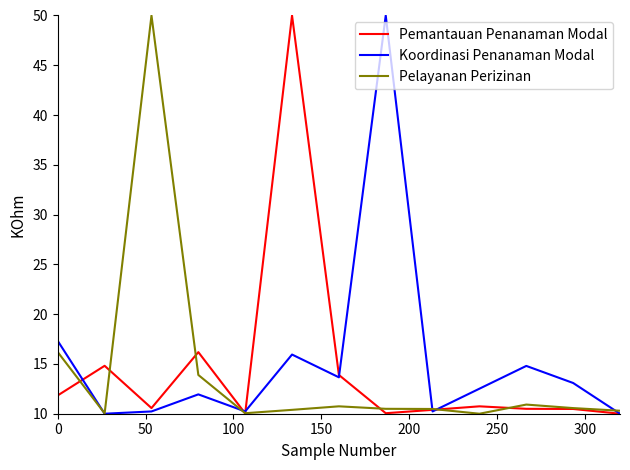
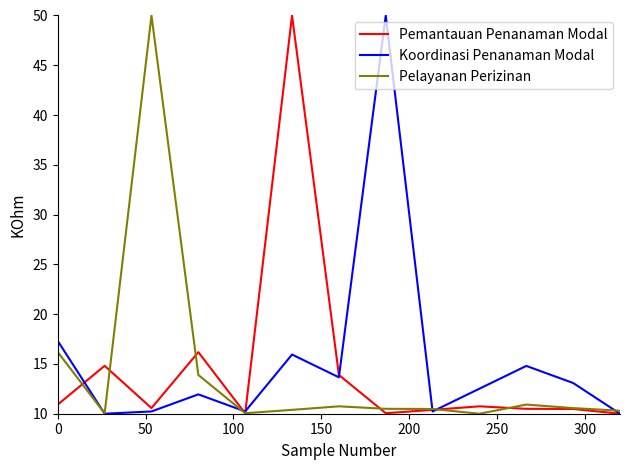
  {
    "Pemantauan Penanaman Modal": {
-     "0": 12
+     "0": 11
    },
    "Koordinasi Penanaman Modal": {
      "0": 17
    },
    "Pelayanan Perizinan": {
      "0": 16
    }
  }
